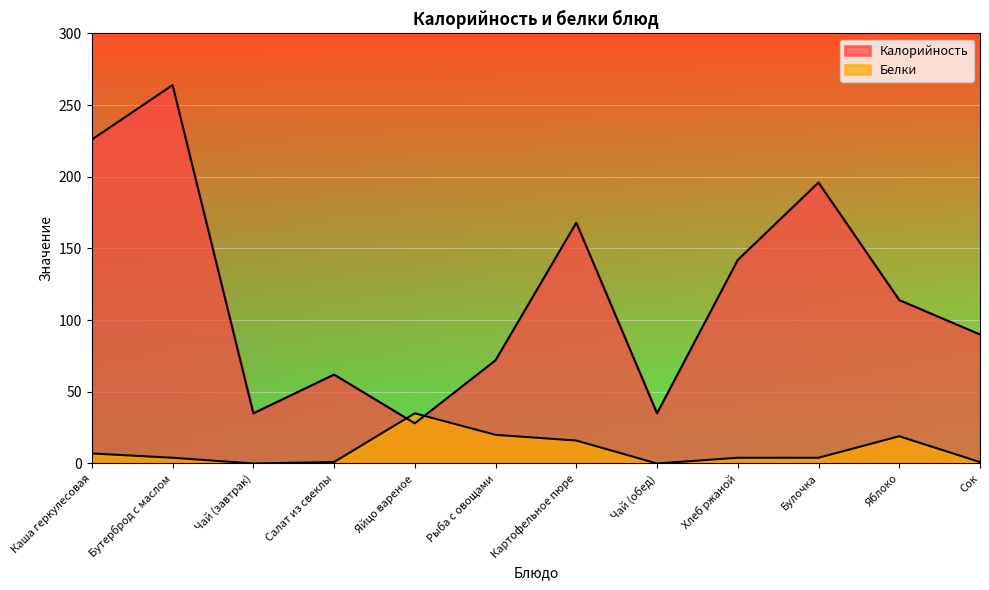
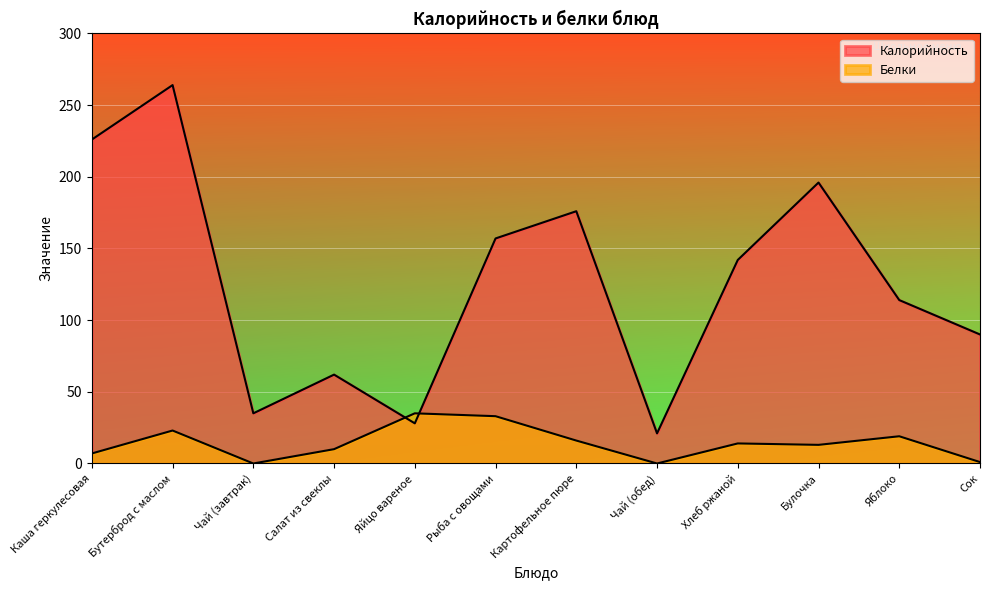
  {
    "Калорийность": {
      "Каша геркулесовая": 226,
      "Бутерброд с маслом": 264,
      "Чай (завтрак)": 35,
      "Салат из свеклы": 62,
      "Яйцо вареное": 28,
-     "Рыба с овощами": 72,
-     "Картофельное пюре": 168,
-     "Чай (обед)": 35,
+     "Рыба с овощами": 157,
+     "Картофельное пюре": 176,
+     "Чай (обед)": 21,
      "Хлеб ржаной": 142,
      "Булочка": 196,
      "Яблоко": 114,
      "Сок": 90
    },
    "Белки": {
      "Каша геркулесовая": 7,
-     "Бутерброд с маслом": 4,
+     "Бутерброд с маслом": 23,
      "Чай (завтрак)": 0,
-     "Салат из свеклы": 1,
+     "Салат из свеклы": 10,
      "Яйцо вареное": 35,
-     "Рыба с овощами": 20,
+     "Рыба с овощами": 33,
      "Картофельное пюре": 16,
      "Чай (обед)": 0,
-     "Хлеб ржаной": 4,
-     "Булочка": 4,
+     "Хлеб ржаной": 14,
+     "Булочка": 13,
      "Яблоко": 19,
      "Сок": 1
    }
  }
